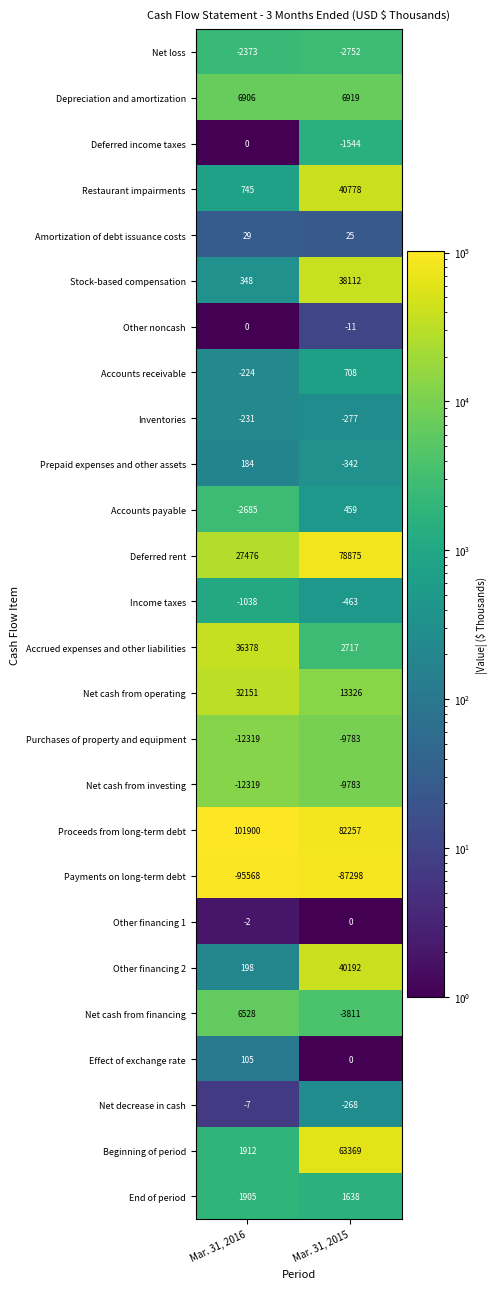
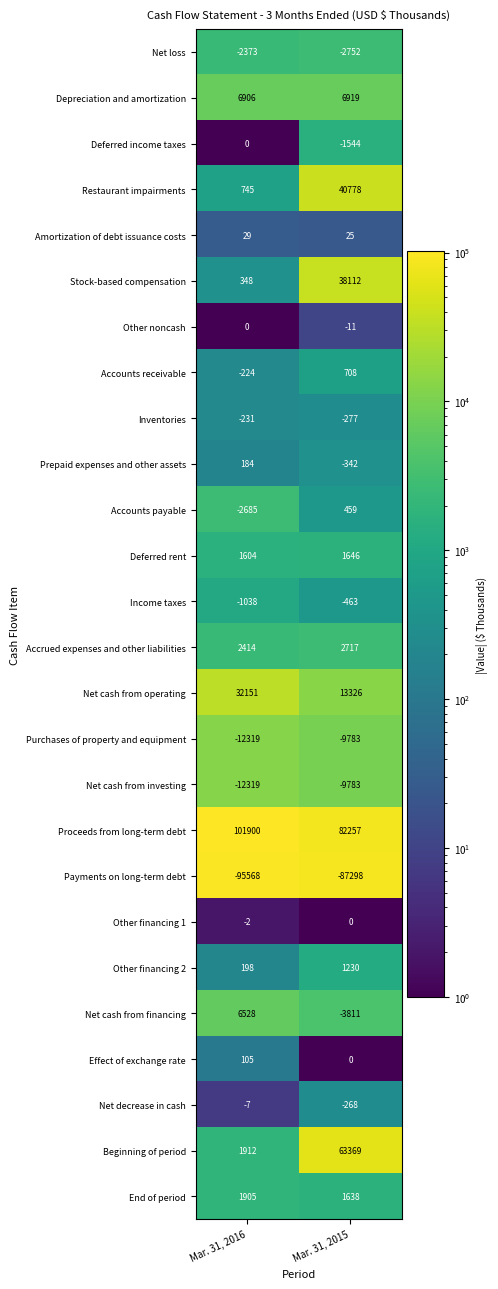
  {
    "Net loss": {
      "Mar. 31, 2016": -2373,
      "Mar. 31, 2015": -2752
    },
    "Depreciation and amortization": {
      "Mar. 31, 2016": 6906,
      "Mar. 31, 2015": 6919
    },
    "Deferred income taxes": {
      "Mar. 31, 2016": 0,
      "Mar. 31, 2015": -1544
    },
    "Restaurant impairments": {
      "Mar. 31, 2016": 745,
      "Mar. 31, 2015": 40778
    },
    "Amortization of debt issuance costs": {
      "Mar. 31, 2016": 29,
      "Mar. 31, 2015": 25
    },
    "Stock-based compensation": {
      "Mar. 31, 2016": 348,
      "Mar. 31, 2015": 38112
    },
    "Other noncash": {
      "Mar. 31, 2016": 0,
      "Mar. 31, 2015": -11
    },
    "Accounts receivable": {
      "Mar. 31, 2016": -224,
      "Mar. 31, 2015": 708
    },
    "Inventories": {
      "Mar. 31, 2016": -231,
      "Mar. 31, 2015": -277
    },
    "Prepaid expenses and other assets": {
      "Mar. 31, 2016": 184,
      "Mar. 31, 2015": -342
    },
    "Accounts payable": {
      "Mar. 31, 2016": -2685,
      "Mar. 31, 2015": 459
    },
    "Deferred rent": {
-     "Mar. 31, 2016": 27476,
-     "Mar. 31, 2015": 78875
+     "Mar. 31, 2016": 1604,
+     "Mar. 31, 2015": 1646
    },
    "Income taxes": {
      "Mar. 31, 2016": -1038,
      "Mar. 31, 2015": -463
    },
    "Accrued expenses and other liabilities": {
-     "Mar. 31, 2016": 36378,
+     "Mar. 31, 2016": 2414,
      "Mar. 31, 2015": 2717
    },
    "Net cash from operating": {
      "Mar. 31, 2016": 32151,
      "Mar. 31, 2015": 13326
    },
    "Purchases of property and equipment": {
      "Mar. 31, 2016": -12319,
      "Mar. 31, 2015": -9783
    },
    "Net cash from investing": {
      "Mar. 31, 2016": -12319,
      "Mar. 31, 2015": -9783
    },
    "Proceeds from long-term debt": {
      "Mar. 31, 2016": 101900,
      "Mar. 31, 2015": 82257
    },
    "Payments on long-term debt": {
      "Mar. 31, 2016": -95568,
      "Mar. 31, 2015": -87298
    },
    "Other financing 1": {
      "Mar. 31, 2016": -2,
      "Mar. 31, 2015": 0
    },
    "Other financing 2": {
      "Mar. 31, 2016": 198,
-     "Mar. 31, 2015": 40192
+     "Mar. 31, 2015": 1230
    },
    "Net cash from financing": {
      "Mar. 31, 2016": 6528,
      "Mar. 31, 2015": -3811
    },
    "Effect of exchange rate": {
      "Mar. 31, 2016": 105,
      "Mar. 31, 2015": 0
    },
    "Net decrease in cash": {
      "Mar. 31, 2016": -7,
      "Mar. 31, 2015": -268
    },
    "Beginning of period": {
      "Mar. 31, 2016": 1912,
      "Mar. 31, 2015": 63369
    },
    "End of period": {
      "Mar. 31, 2016": 1905,
      "Mar. 31, 2015": 1638
    }
  }
